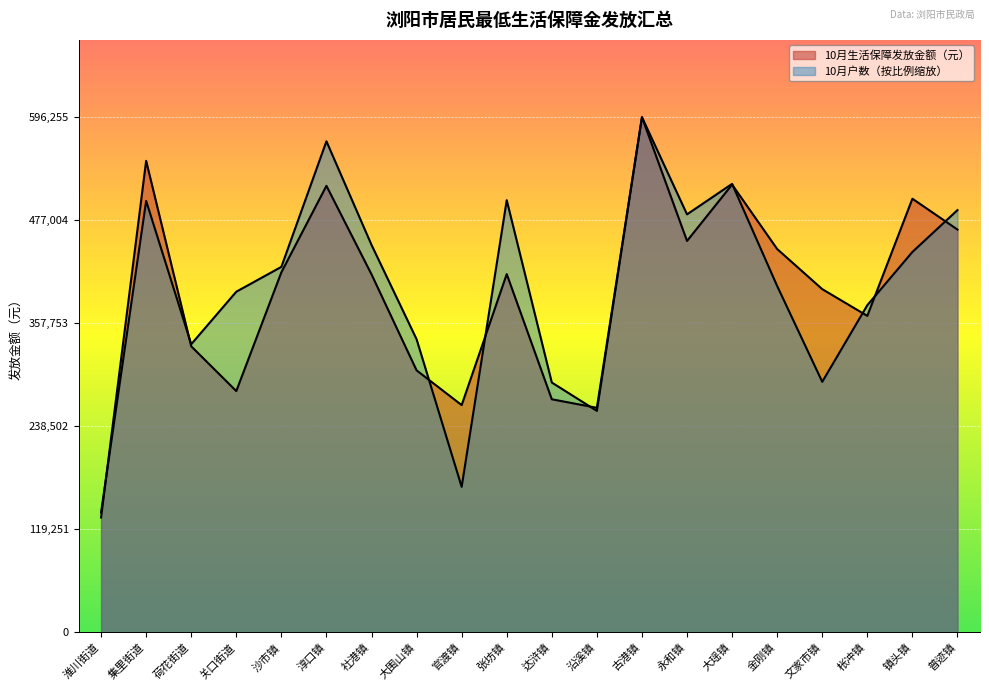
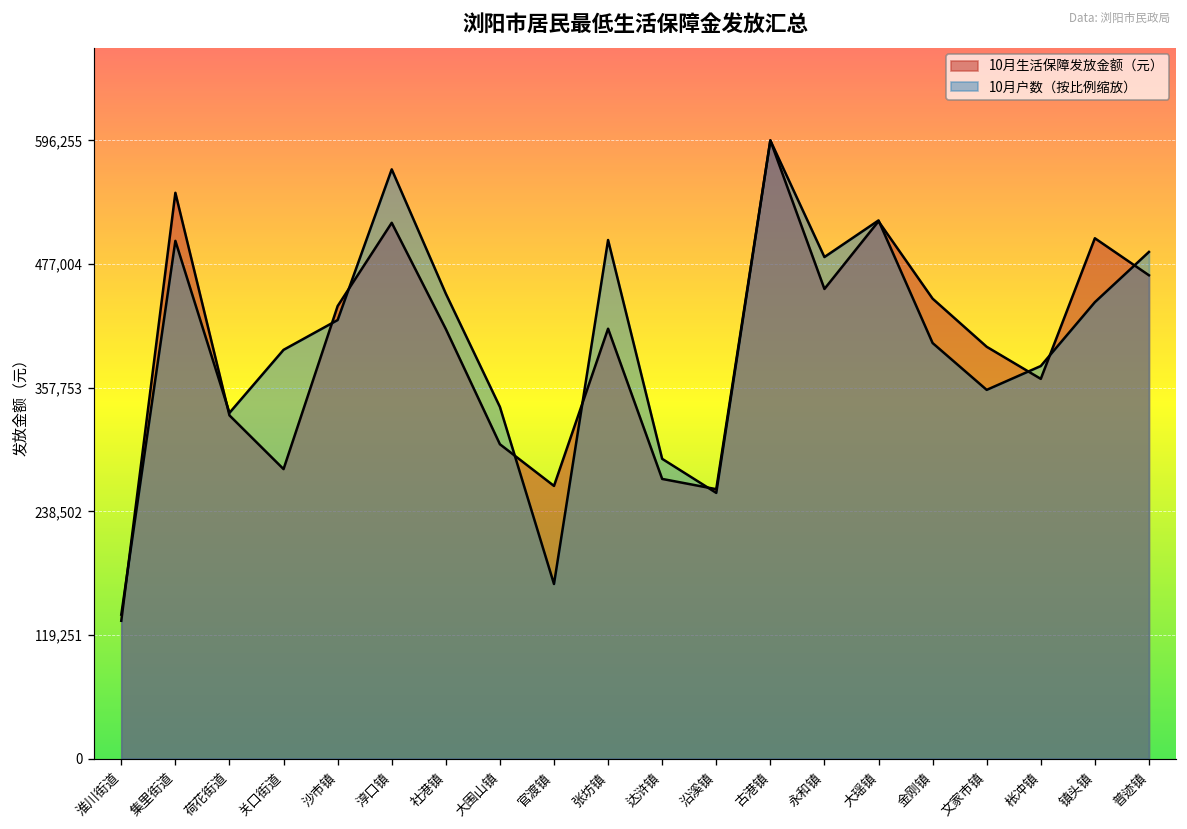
  {
    "10月生活保障发放金额（元）": {
      "淮川街道": "130,000",
      "集里街道": "550,000",
      "关口街道": "280,000",
-     "沙市镇": "420,000",
+     "沙市镇": "440,000",
      "淳口镇": "520,000",
      "社港镇": "410,000",
      "大围山镇": "300,000",
      "官渡镇": "260,000",
      "张坊镇": "410,000",
      "达浒镇": "270,000",
      "沿溪镇": "260,000",
      "永和镇": "450,000",
      "金刚镇": "440,000",
      "文家市镇": "400,000",
      "枨冲镇": "370,000",
      "镇头镇": "500,000",
      "普迹镇": "470,000"
    },
    "10月户数（按比例缩放）": {
      "淮川街道": "140,000",
      "集里街道": "500,000",
      "关口街道": "390,000",
      "沙市镇": "420,000",
      "淳口镇": "570,000",
      "社港镇": "450,000",
      "大围山镇": "340,000",
      "官渡镇": "170,000",
      "张坊镇": "500,000",
      "达浒镇": "290,000",
      "沿溪镇": "260,000",
      "永和镇": "480,000",
      "金刚镇": "400,000",
-     "文家市镇": "290,000",
+     "文家市镇": "360,000",
      "枨冲镇": "380,000",
      "镇头镇": "440,000",
      "普迹镇": "490,000"
    }
  }
